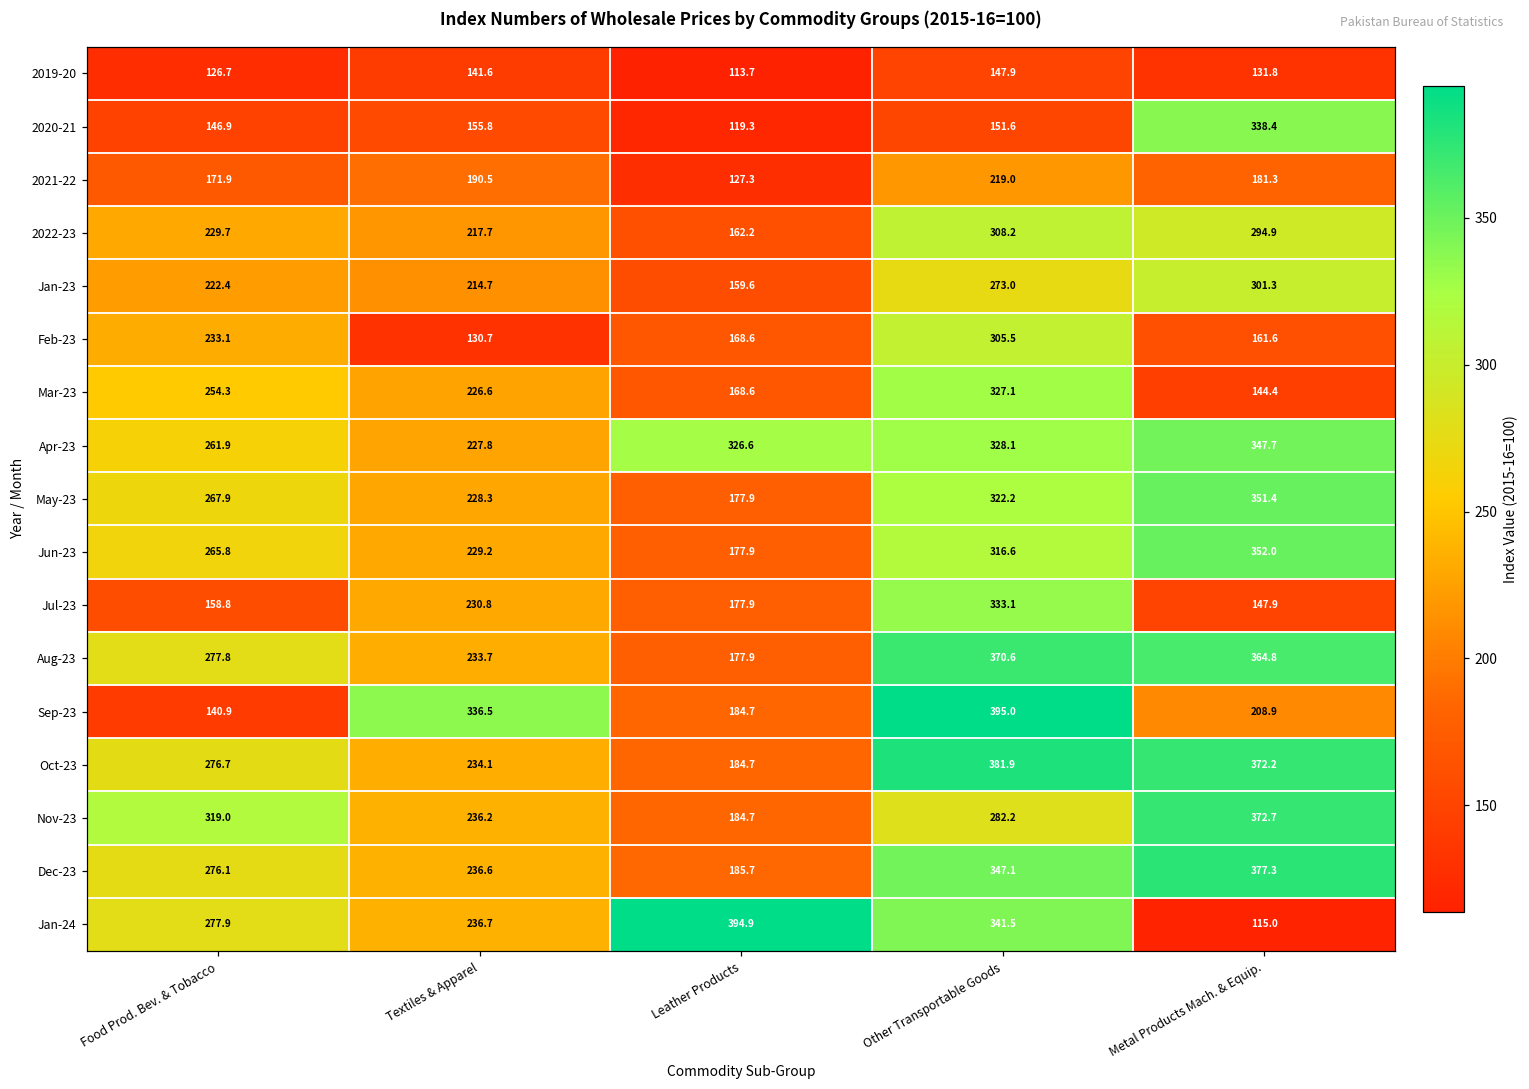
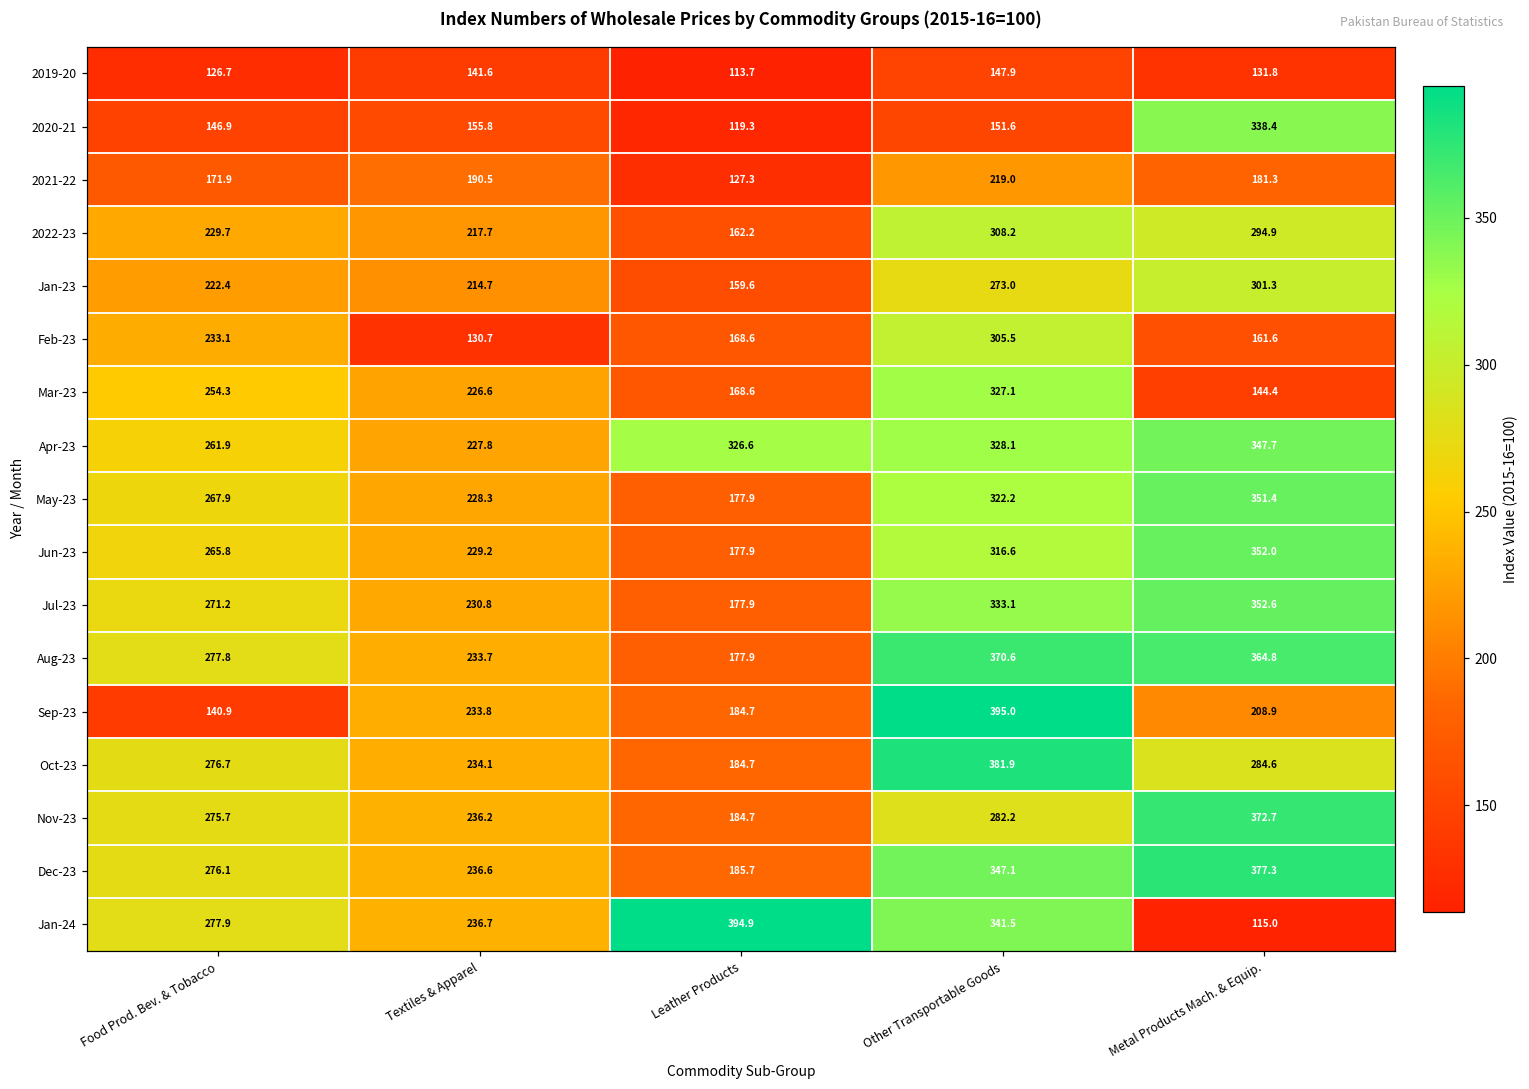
  {
    "2019-20": {
      "Food Prod. Bev. & Tobacco": 126.7,
      "Textiles & Apparel": 141.6,
      "Leather Products": 113.7,
      "Other Transportable Goods": 147.9,
      "Metal Products Mach. & Equip.": 131.8
    },
    "2020-21": {
      "Food Prod. Bev. & Tobacco": 146.9,
      "Textiles & Apparel": 155.8,
      "Leather Products": 119.3,
      "Other Transportable Goods": 151.6,
      "Metal Products Mach. & Equip.": 338.4
    },
    "2021-22": {
      "Food Prod. Bev. & Tobacco": 171.9,
      "Textiles & Apparel": 190.5,
      "Leather Products": 127.3,
      "Other Transportable Goods": 219.0,
      "Metal Products Mach. & Equip.": 181.3
    },
    "2022-23": {
      "Food Prod. Bev. & Tobacco": 229.7,
      "Textiles & Apparel": 217.7,
      "Leather Products": 162.2,
      "Other Transportable Goods": 308.2,
      "Metal Products Mach. & Equip.": 294.9
    },
    "Jan-23": {
      "Food Prod. Bev. & Tobacco": 222.4,
      "Textiles & Apparel": 214.7,
      "Leather Products": 159.6,
      "Other Transportable Goods": 273.0,
      "Metal Products Mach. & Equip.": 301.3
    },
    "Feb-23": {
      "Food Prod. Bev. & Tobacco": 233.1,
      "Textiles & Apparel": 130.7,
      "Leather Products": 168.6,
      "Other Transportable Goods": 305.5,
      "Metal Products Mach. & Equip.": 161.6
    },
    "Mar-23": {
      "Food Prod. Bev. & Tobacco": 254.3,
      "Textiles & Apparel": 226.6,
      "Leather Products": 168.6,
      "Other Transportable Goods": 327.1,
      "Metal Products Mach. & Equip.": 144.4
    },
    "Apr-23": {
      "Food Prod. Bev. & Tobacco": 261.9,
      "Textiles & Apparel": 227.8,
      "Leather Products": 326.6,
      "Other Transportable Goods": 328.1,
      "Metal Products Mach. & Equip.": 347.7
    },
    "May-23": {
      "Food Prod. Bev. & Tobacco": 267.9,
      "Textiles & Apparel": 228.3,
      "Leather Products": 177.9,
      "Other Transportable Goods": 322.2,
      "Metal Products Mach. & Equip.": 351.4
    },
    "Jun-23": {
      "Food Prod. Bev. & Tobacco": 265.8,
      "Textiles & Apparel": 229.2,
      "Leather Products": 177.9,
      "Other Transportable Goods": 316.6,
      "Metal Products Mach. & Equip.": 352.0
    },
    "Jul-23": {
-     "Food Prod. Bev. & Tobacco": 158.8,
+     "Food Prod. Bev. & Tobacco": 271.2,
      "Textiles & Apparel": 230.8,
      "Leather Products": 177.9,
      "Other Transportable Goods": 333.1,
-     "Metal Products Mach. & Equip.": 147.9
+     "Metal Products Mach. & Equip.": 352.6
    },
    "Aug-23": {
      "Food Prod. Bev. & Tobacco": 277.8,
      "Textiles & Apparel": 233.7,
      "Leather Products": 177.9,
      "Other Transportable Goods": 370.6,
      "Metal Products Mach. & Equip.": 364.8
    },
    "Sep-23": {
      "Food Prod. Bev. & Tobacco": 140.9,
-     "Textiles & Apparel": 336.5,
+     "Textiles & Apparel": 233.8,
      "Leather Products": 184.7,
      "Other Transportable Goods": 395.0,
      "Metal Products Mach. & Equip.": 208.9
    },
    "Oct-23": {
      "Food Prod. Bev. & Tobacco": 276.7,
      "Textiles & Apparel": 234.1,
      "Leather Products": 184.7,
      "Other Transportable Goods": 381.9,
-     "Metal Products Mach. & Equip.": 372.2
+     "Metal Products Mach. & Equip.": 284.6
    },
    "Nov-23": {
-     "Food Prod. Bev. & Tobacco": 319.0,
+     "Food Prod. Bev. & Tobacco": 275.7,
      "Textiles & Apparel": 236.2,
      "Leather Products": 184.7,
      "Other Transportable Goods": 282.2,
      "Metal Products Mach. & Equip.": 372.7
    },
    "Dec-23": {
      "Food Prod. Bev. & Tobacco": 276.1,
      "Textiles & Apparel": 236.6,
      "Leather Products": 185.7,
      "Other Transportable Goods": 347.1,
      "Metal Products Mach. & Equip.": 377.3
    },
    "Jan-24": {
      "Food Prod. Bev. & Tobacco": 277.9,
      "Textiles & Apparel": 236.7,
      "Leather Products": 394.9,
      "Other Transportable Goods": 341.5,
      "Metal Products Mach. & Equip.": 115.0
    }
  }
